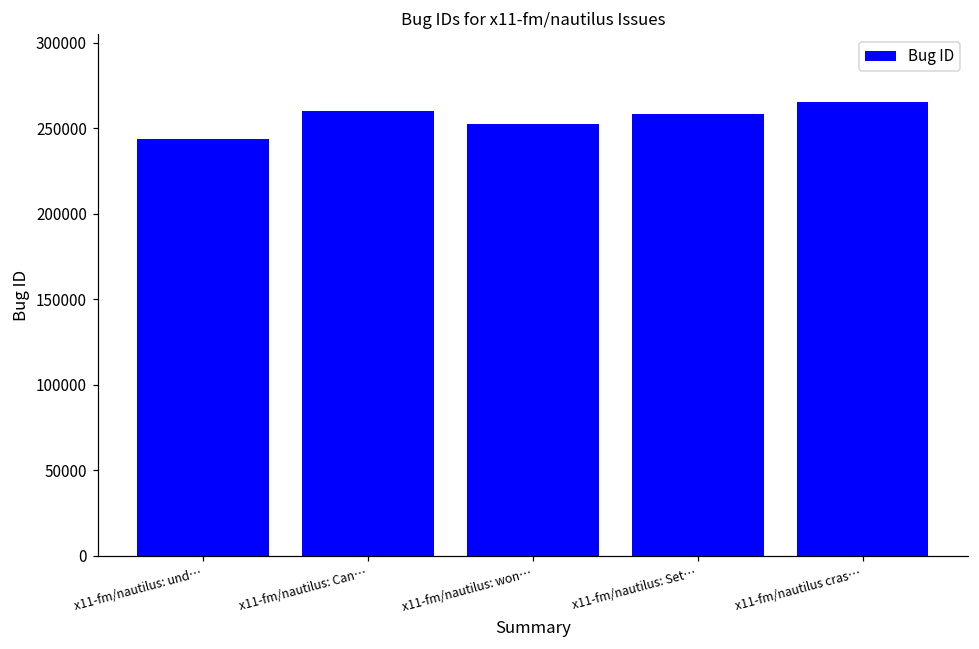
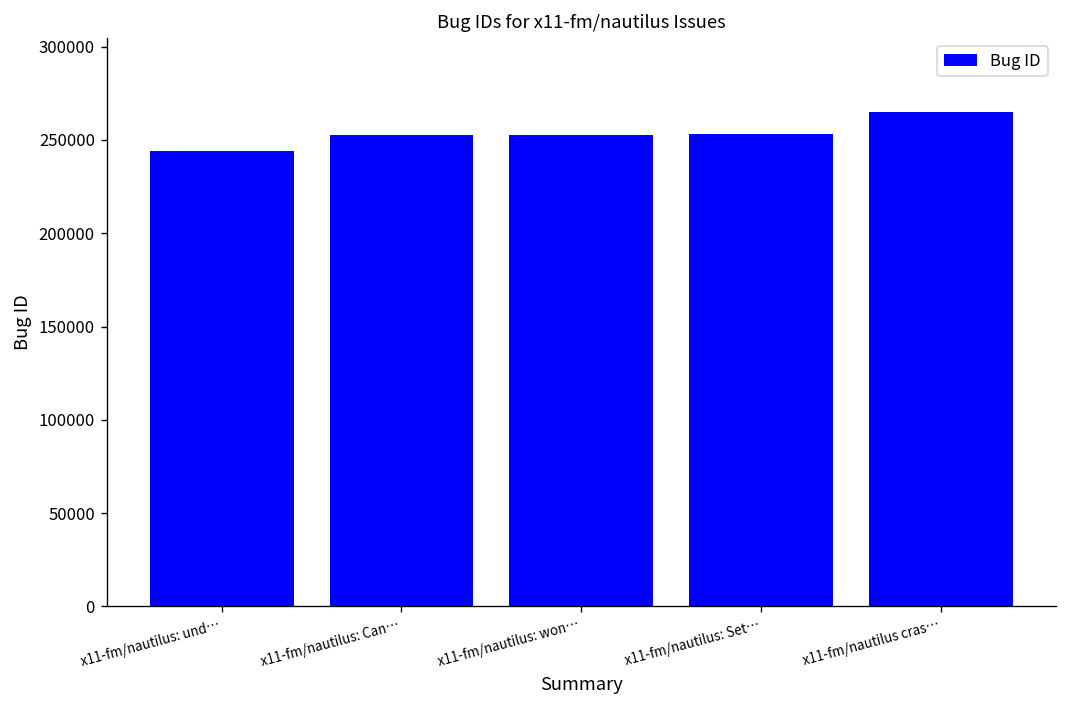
  {
    "x11-fm/nautilus: und…": 244000,
-   "x11-fm/nautilus: Can…": 260000,
+   "x11-fm/nautilus: Can…": 253000,
    "x11-fm/nautilus: won…": 253000,
-   "x11-fm/nautilus: Set…": 258000,
+   "x11-fm/nautilus: Set…": 253000,
    "x11-fm/nautilus cras…": 265000
  }
